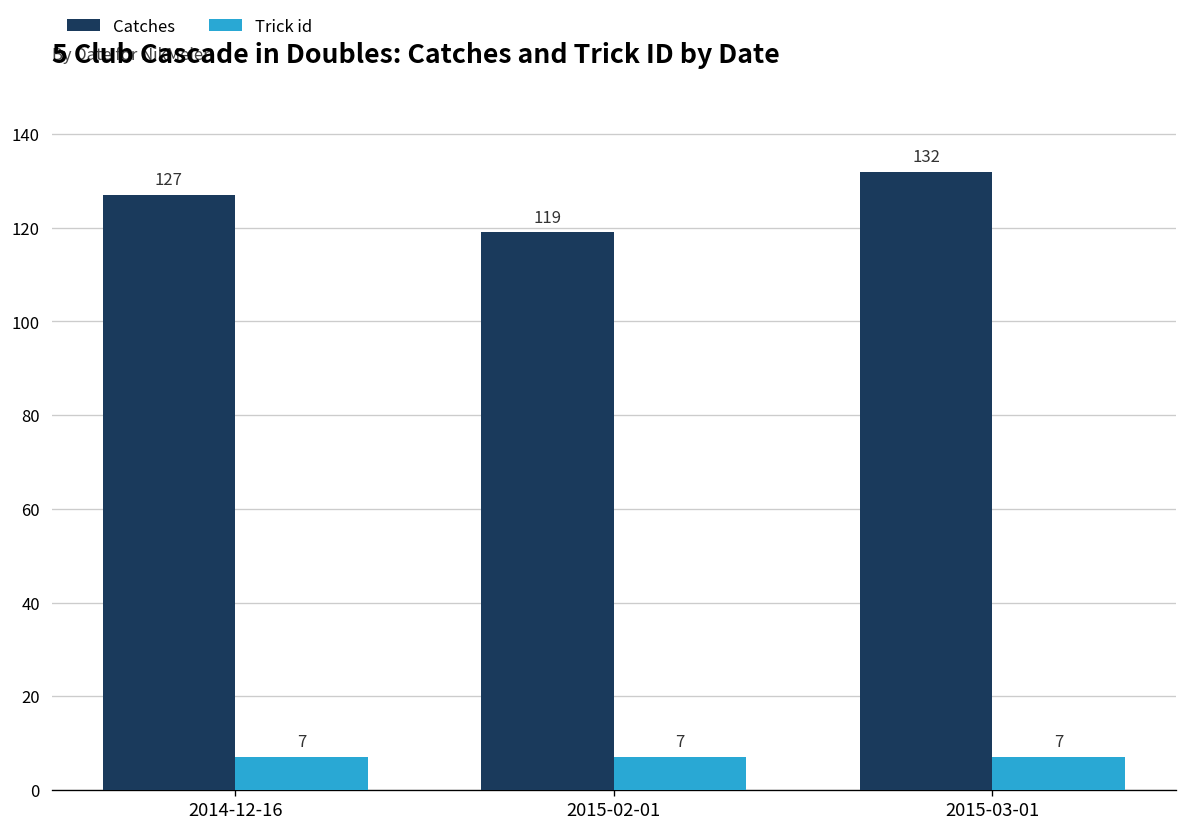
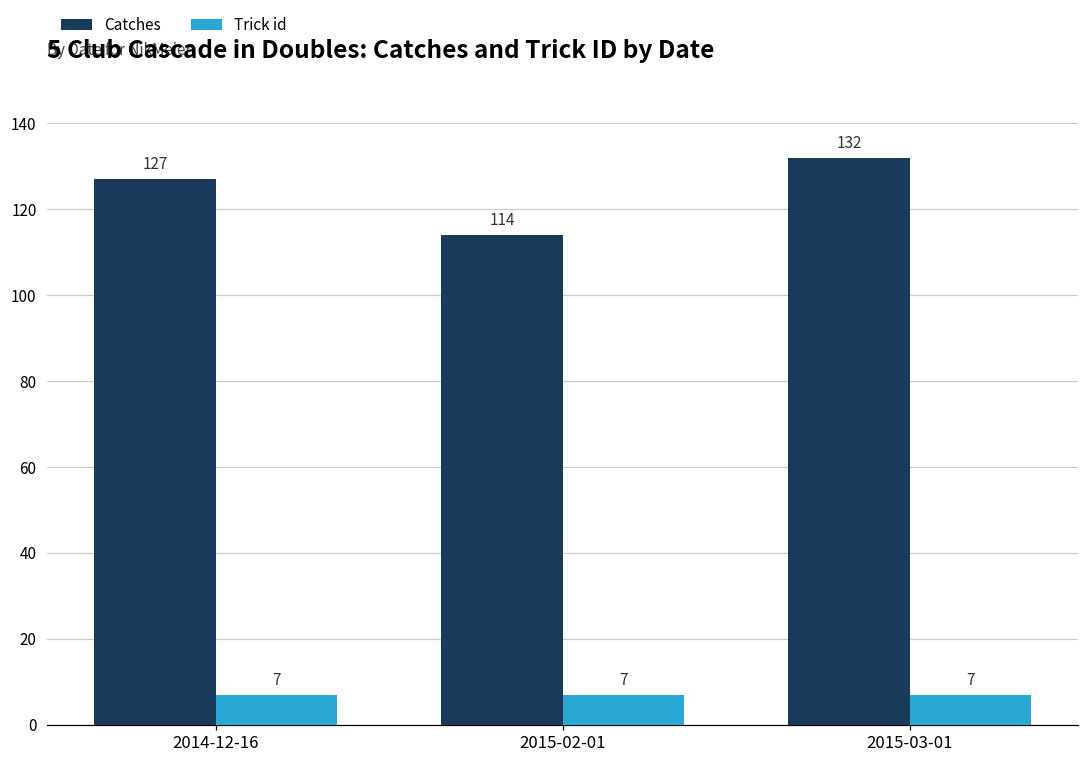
  {
    "Catches": {
      "2014-12-16": 127,
-     "2015-02-01": 119,
+     "2015-02-01": 114,
      "2015-03-01": 132
    },
    "Trick id": {
      "2014-12-16": 7,
      "2015-02-01": 7,
      "2015-03-01": 7
    }
  }
